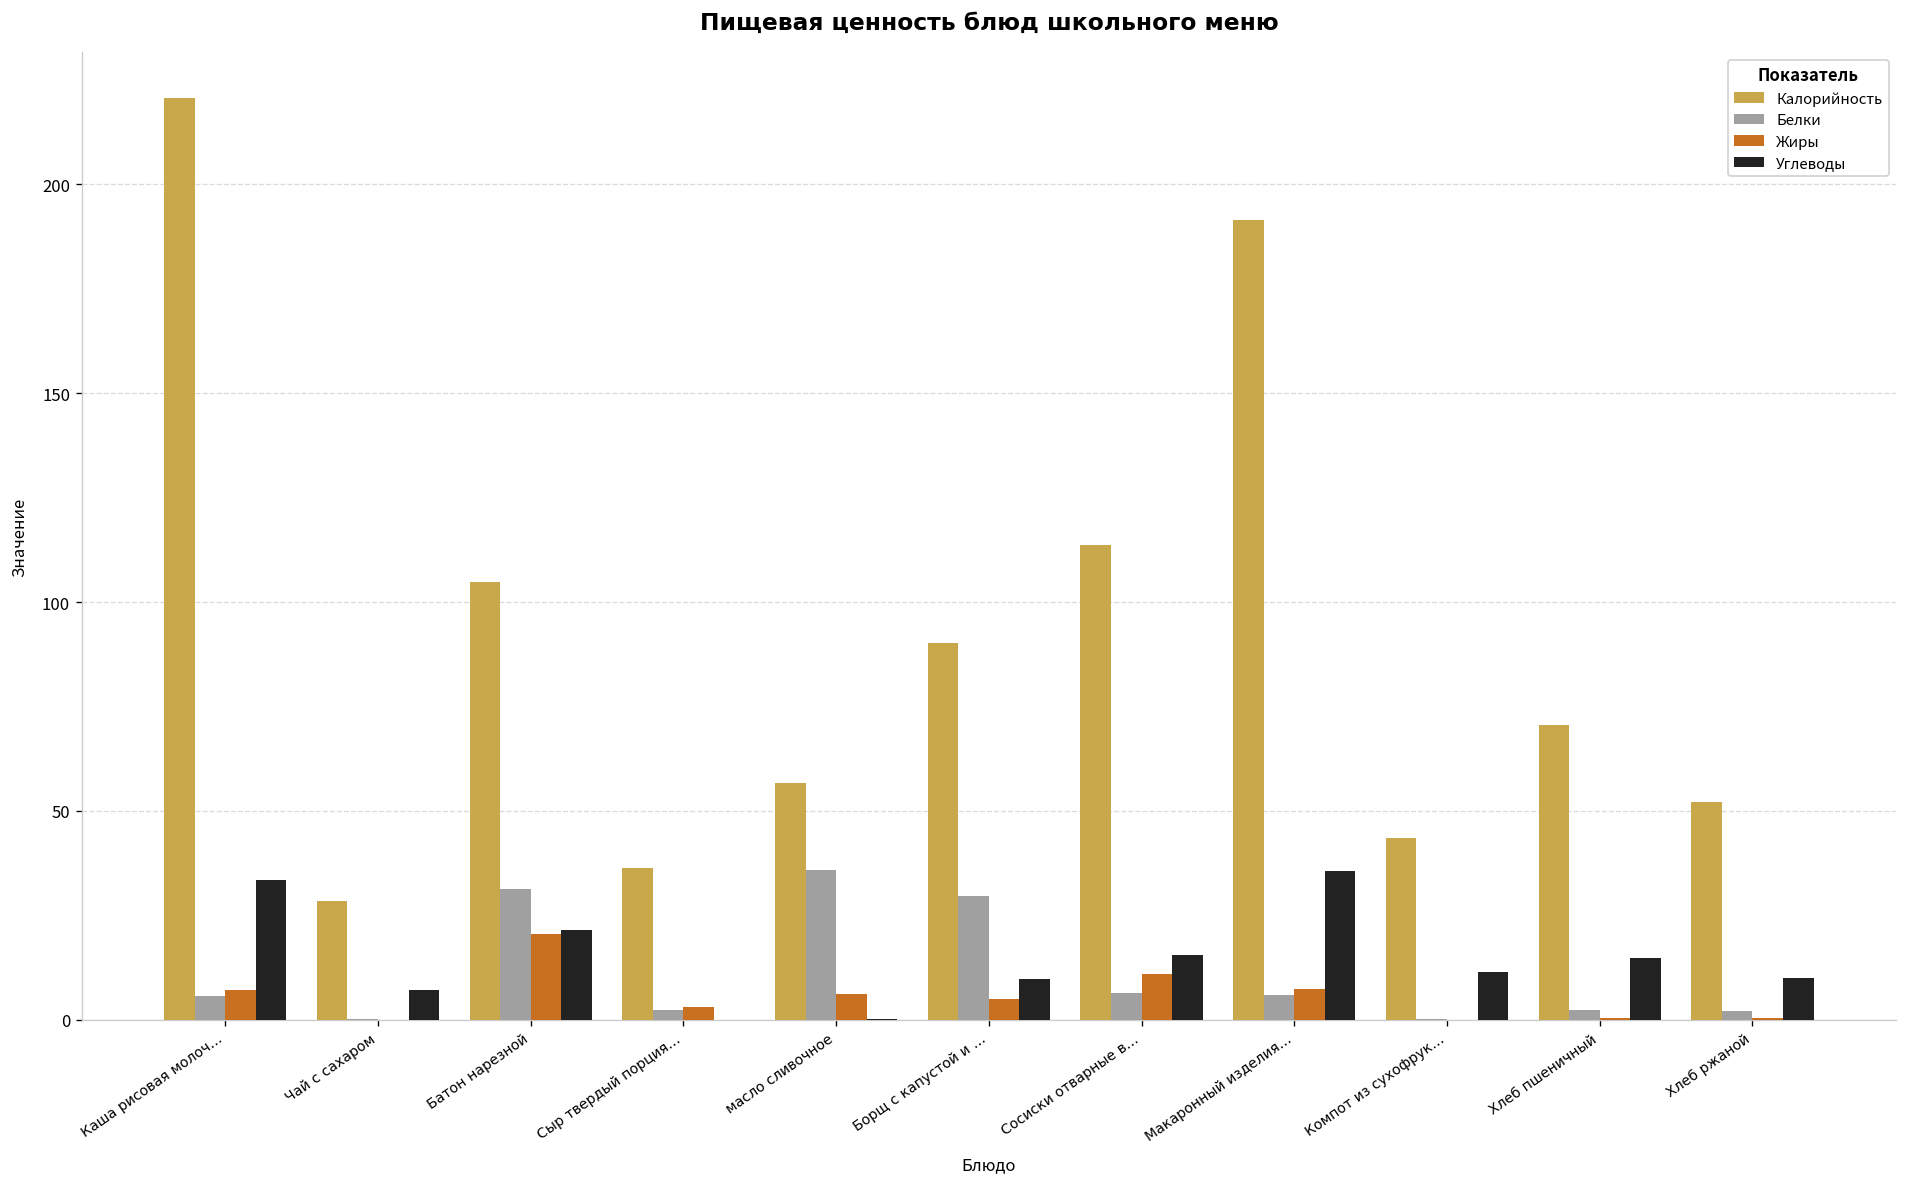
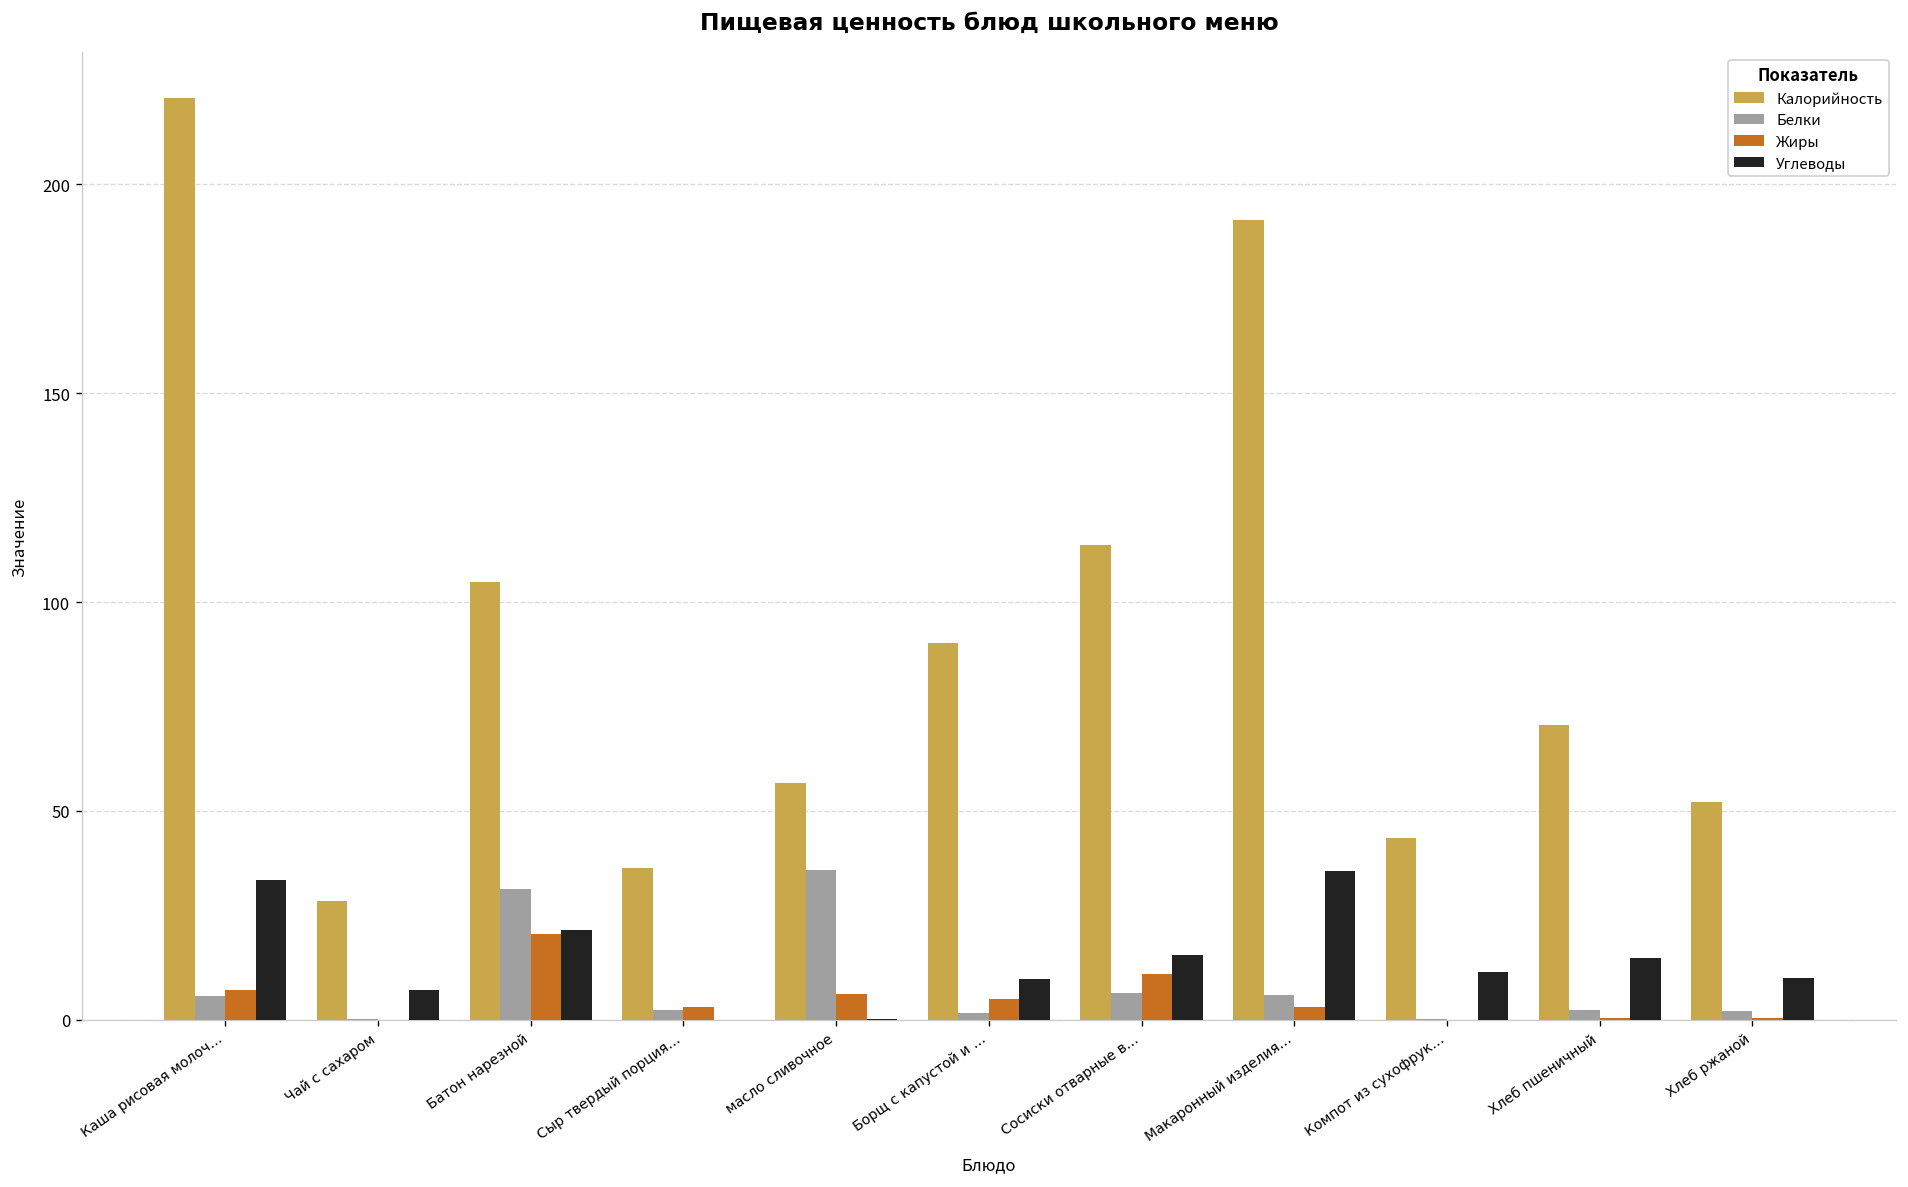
  {
    "Калорийность": {
      "Каша рисовая молоч…": 221,
      "Чай с сахаром": 28,
      "Батон нарезной": 105,
      "Сыр твердый порция…": 36,
      "масло сливочное": 57,
      "Борщ с капустой и …": 90,
      "Сосиски отварные в…": 114,
      "Макаронный изделия…": 191,
      "Компот из сухофрук…": 43,
      "Хлеб пшеничный": 71,
      "Хлеб ржаной": 52
    },
    "Белки": {
      "Каша рисовая молоч…": 6,
      "Батон нарезной": 31,
      "Сыр твердый порция…": 2,
      "масло сливочное": 36,
-     "Борщ с капустой и …": 30,
+     "Борщ с капустой и …": 2,
      "Сосиски отварные в…": 6,
      "Макаронный изделия…": 6,
      "Хлеб пшеничный": 2,
      "Хлеб ржаной": 2
    },
    "Жиры": {
      "Каша рисовая молоч…": 7,
      "Чай с сахаром": 0,
      "Батон нарезной": 21,
      "Сыр твердый порция…": 3,
      "масло сливочное": 6,
      "Борщ с капустой и …": 5,
      "Сосиски отварные в…": 11,
-     "Макаронный изделия…": 7,
+     "Макаронный изделия…": 3,
      "Компот из сухофрук…": 0
    },
    "Углеводы": {
      "Каша рисовая молоч…": 33,
      "Чай с сахаром": 7,
      "Батон нарезной": 22,
      "Сыр твердый порция…": 0,
      "Борщ с капустой и …": 10,
      "Сосиски отварные в…": 15,
      "Макаронный изделия…": 36,
      "Компот из сухофрук…": 11,
      "Хлеб пшеничный": 15,
      "Хлеб ржаной": 10
    }
  }
